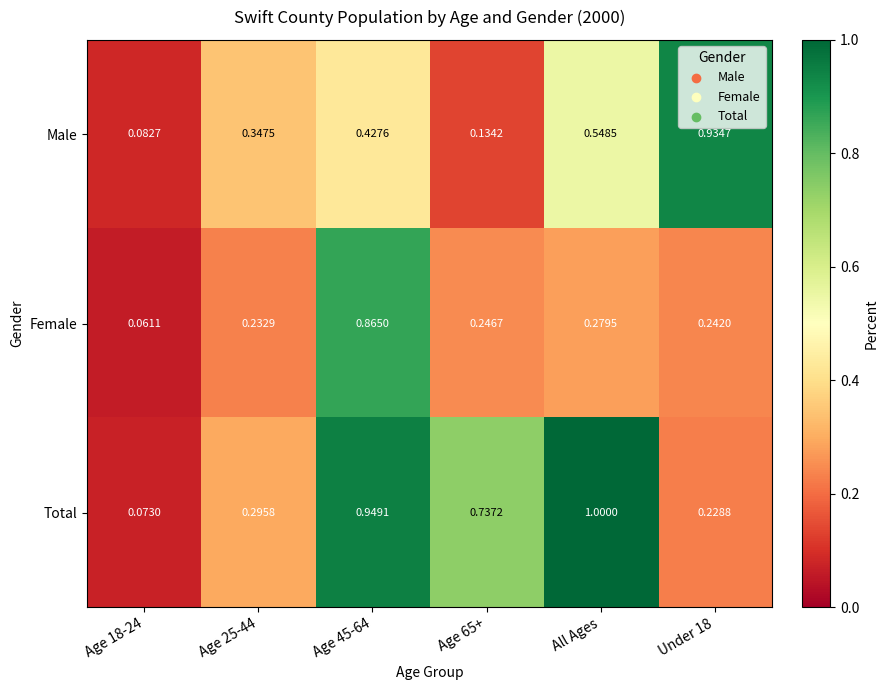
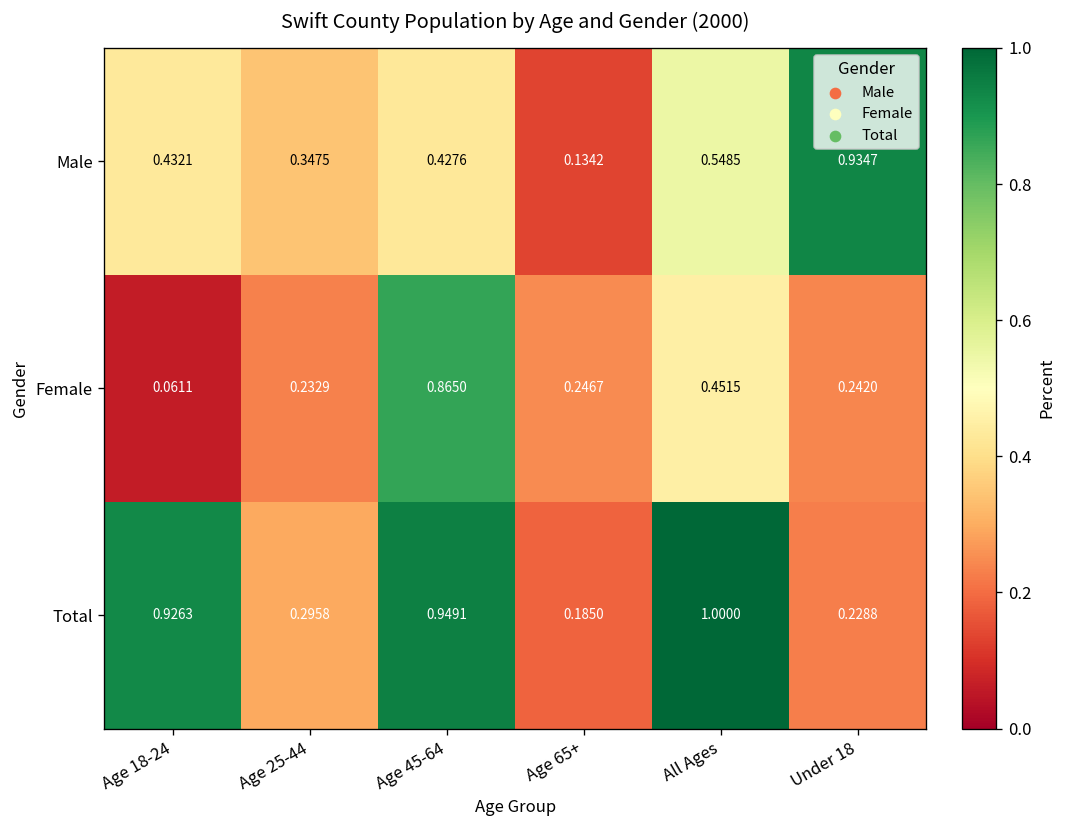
  {
    "Male": {
-     "Age 18-24": 0.0827,
+     "Age 18-24": 0.4321,
      "Age 25-44": 0.3475,
      "Age 45-64": 0.4276,
      "Age 65+": 0.1342,
      "All Ages": 0.5485,
      "Under 18": 0.9347
    },
    "Female": {
      "Age 18-24": 0.0611,
      "Age 25-44": 0.2329,
      "Age 45-64": 0.8650,
      "Age 65+": 0.2467,
-     "All Ages": 0.2795,
+     "All Ages": 0.4515,
      "Under 18": 0.2420
    },
    "Total": {
-     "Age 18-24": 0.0730,
+     "Age 18-24": 0.9263,
      "Age 25-44": 0.2958,
      "Age 45-64": 0.9491,
-     "Age 65+": 0.7372,
+     "Age 65+": 0.1850,
      "All Ages": 1.0000,
      "Under 18": 0.2288
    }
  }
